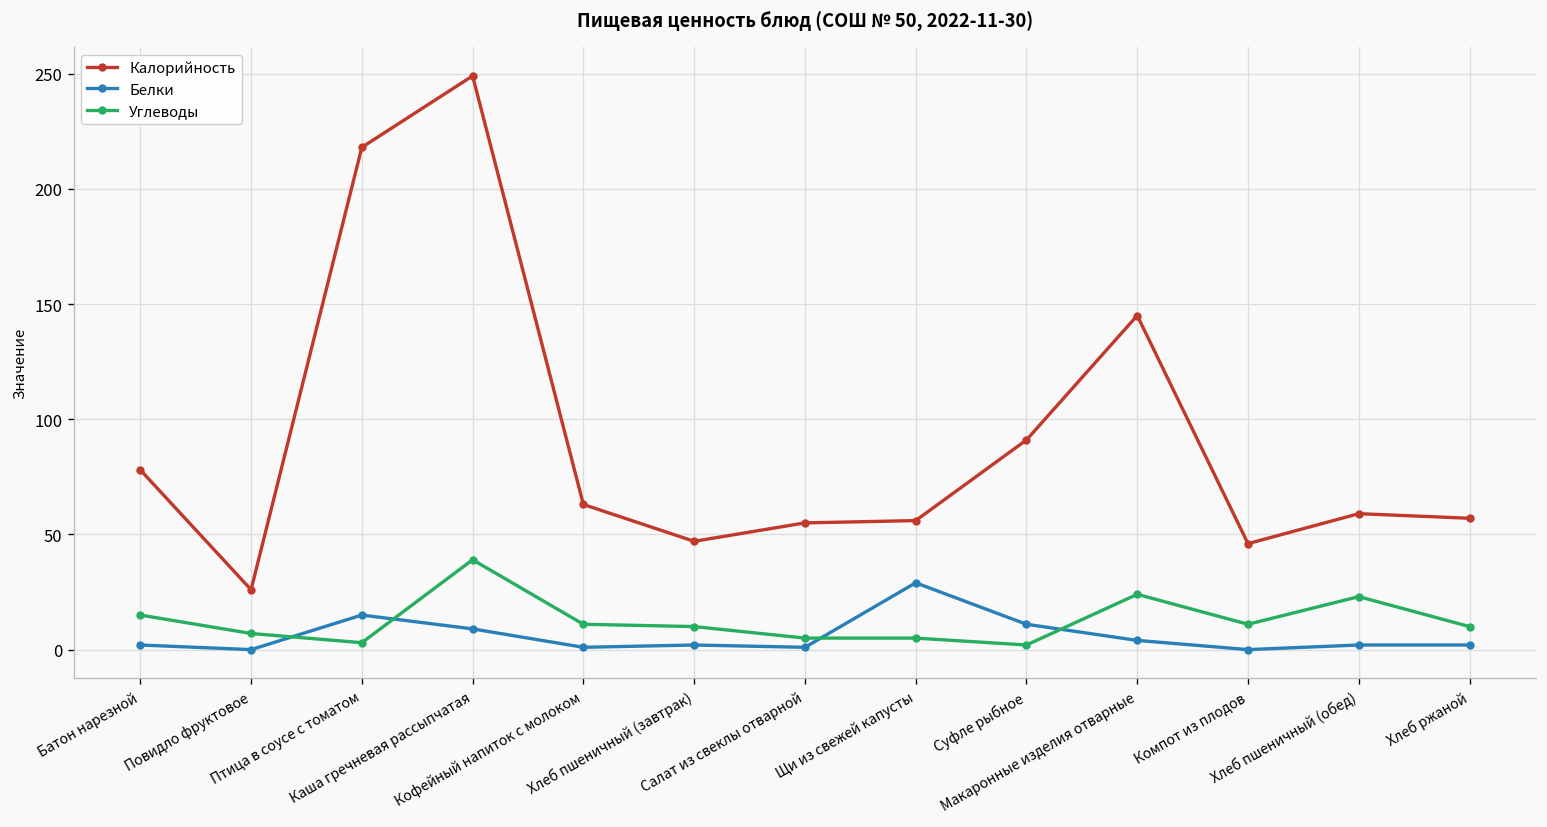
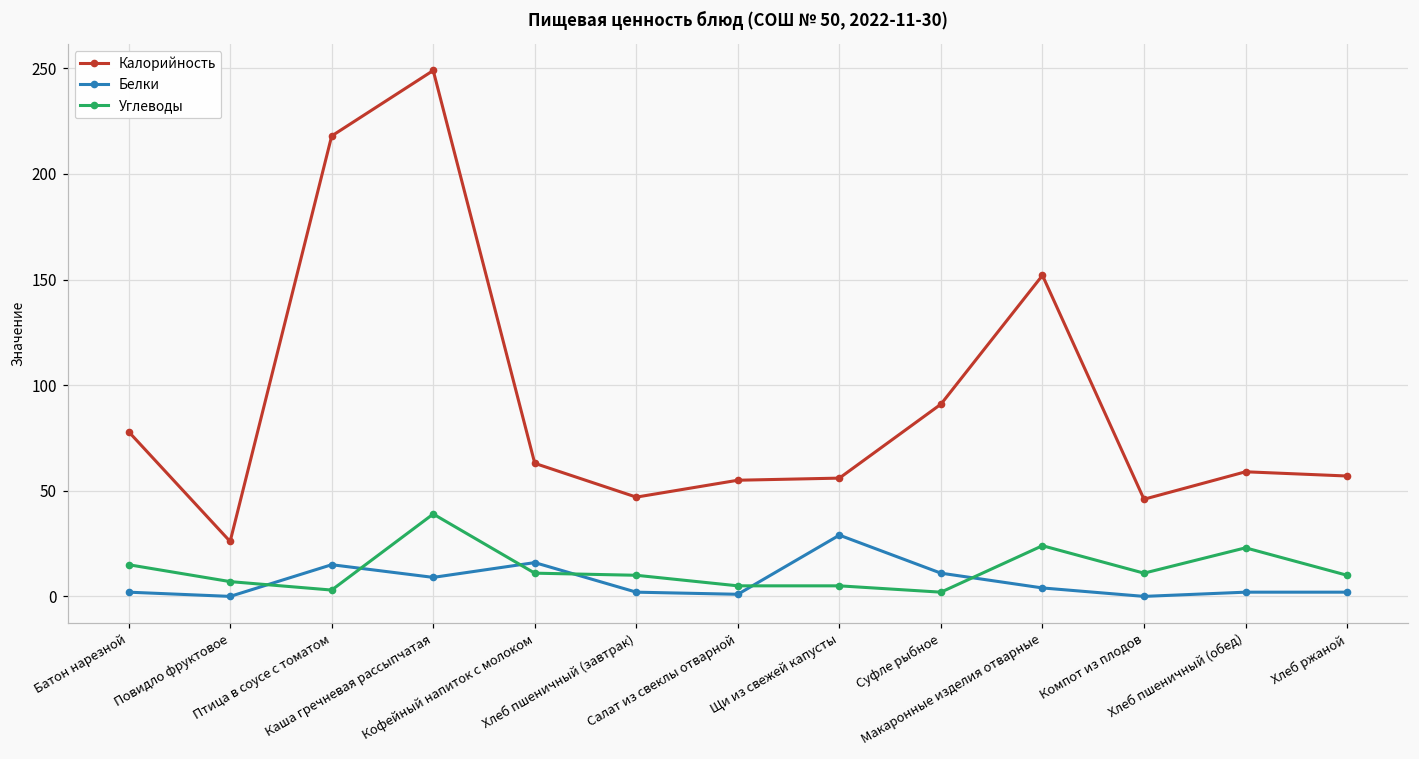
  {
    "Калорийность": {
      "Батон нарезной": 78,
      "Повидло фруктовое": 26,
      "Птица в соусе с томатом": 218,
      "Каша гречневая рассыпчатая": 249,
      "Кофейный напиток с молоком": 63,
      "Хлеб пшеничный (завтрак)": 47,
      "Салат из свеклы отварной": 55,
      "Щи из свежей капусты": 56,
      "Суфле рыбное": 91,
-     "Макаронные изделия отварные": 145,
+     "Макаронные изделия отварные": 152,
      "Компот из плодов": 46,
      "Хлеб пшеничный (обед)": 59,
      "Хлеб ржаной": 57
    },
    "Белки": {
      "Батон нарезной": 2,
      "Повидло фруктовое": 0,
      "Птица в соусе с томатом": 15,
      "Каша гречневая рассыпчатая": 9,
-     "Кофейный напиток с молоком": 1,
+     "Кофейный напиток с молоком": 16,
      "Хлеб пшеничный (завтрак)": 2,
      "Салат из свеклы отварной": 1,
      "Щи из свежей капусты": 29,
      "Суфле рыбное": 11,
      "Макаронные изделия отварные": 4,
      "Компот из плодов": 0,
      "Хлеб пшеничный (обед)": 2,
      "Хлеб ржаной": 2
    },
    "Углеводы": {
      "Батон нарезной": 15,
      "Повидло фруктовое": 7,
      "Птица в соусе с томатом": 3,
      "Каша гречневая рассыпчатая": 39,
      "Кофейный напиток с молоком": 11,
      "Хлеб пшеничный (завтрак)": 10,
      "Салат из свеклы отварной": 5,
      "Щи из свежей капусты": 5,
      "Суфле рыбное": 2,
      "Макаронные изделия отварные": 24,
      "Компот из плодов": 11,
      "Хлеб пшеничный (обед)": 23,
      "Хлеб ржаной": 10
    }
  }
